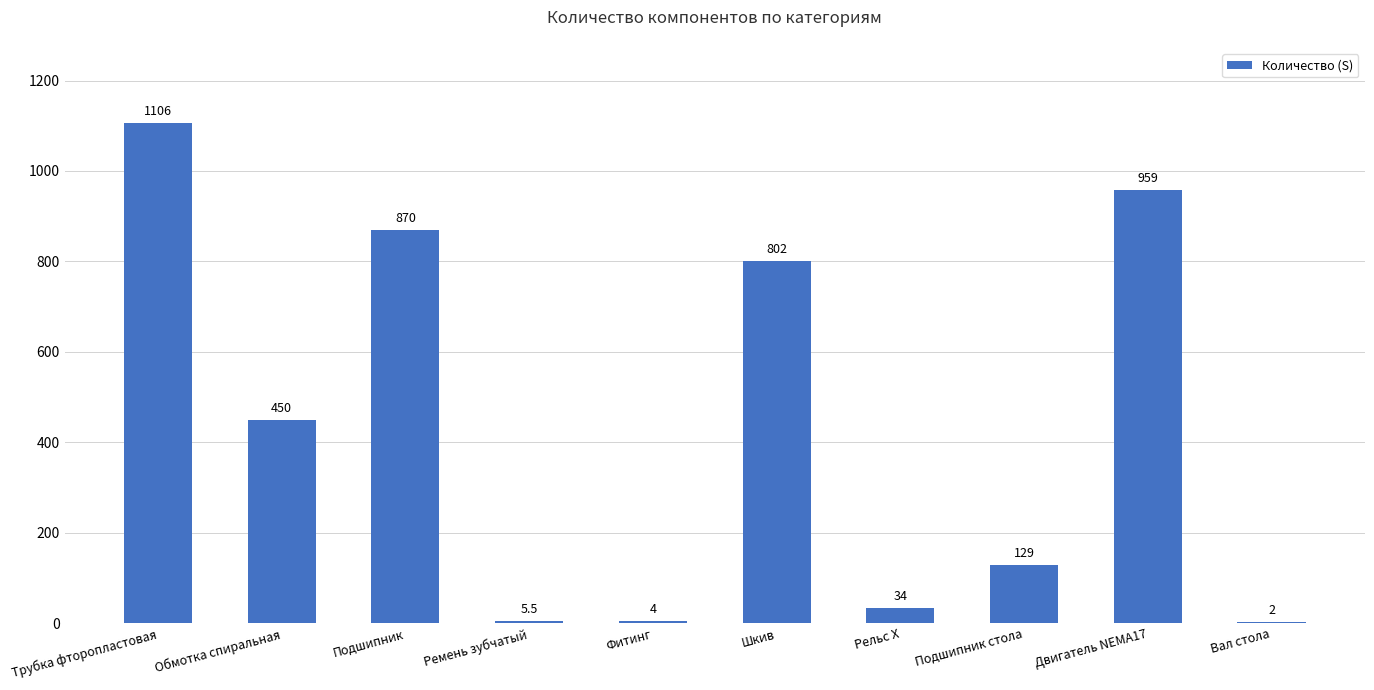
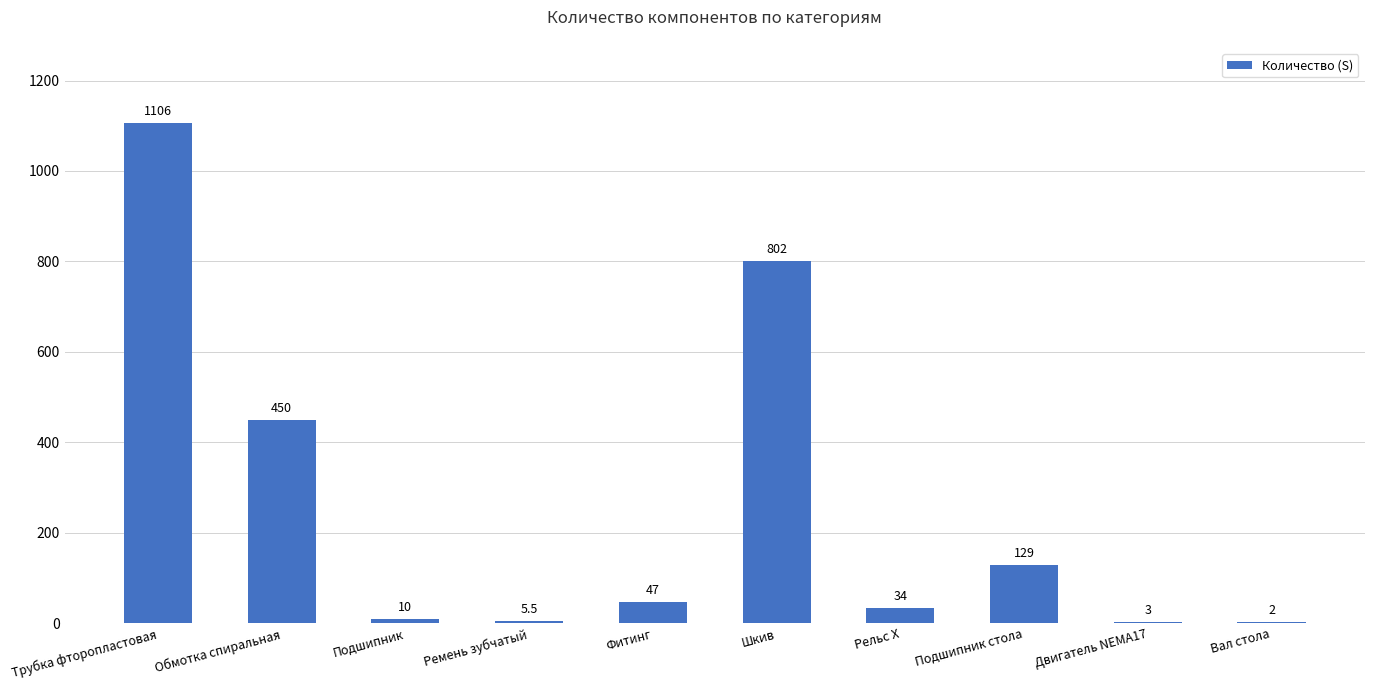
  {
    "Трубка фторопластовая": 1106,
    "Обмотка спиральная": 450,
-   "Подшипник": 870,
+   "Подшипник": 10,
    "Ремень зубчатый": 5.5,
-   "Фитинг": 4,
+   "Фитинг": 47,
    "Шкив": 802,
    "Рельс X": 34,
    "Подшипник стола": 129,
-   "Двигатель NEMA17": 959,
+   "Двигатель NEMA17": 3,
    "Вал стола": 2
  }
